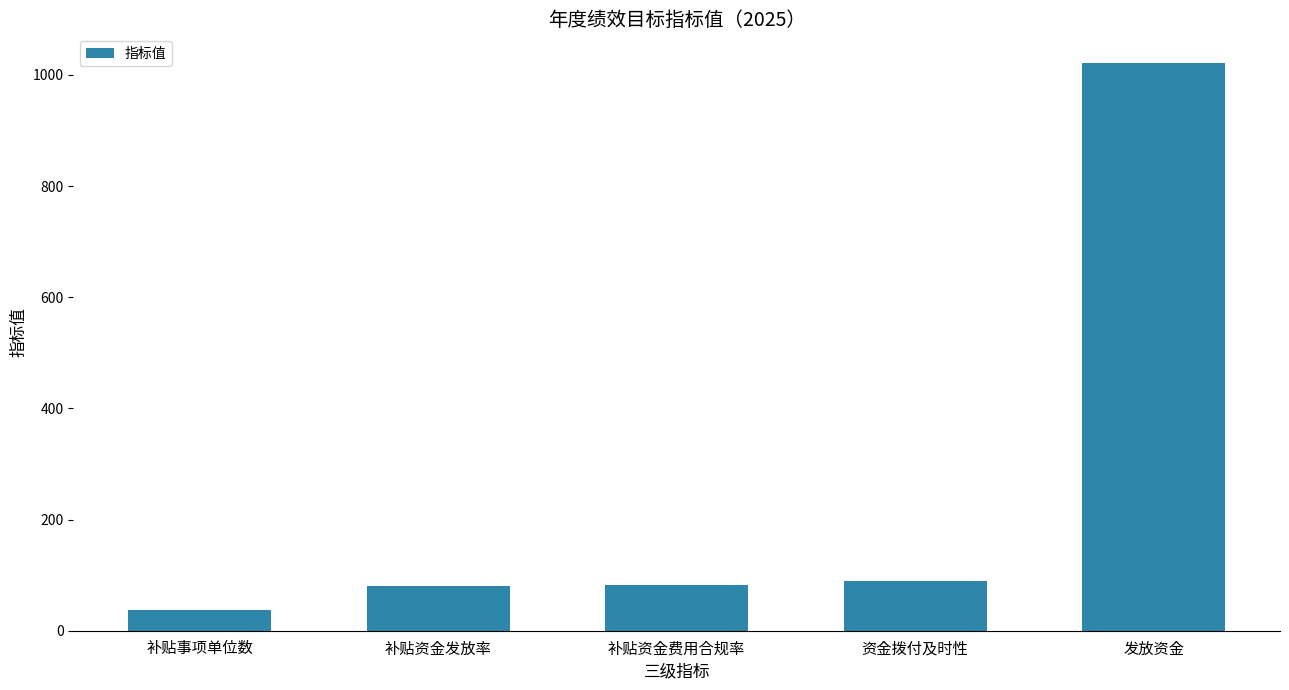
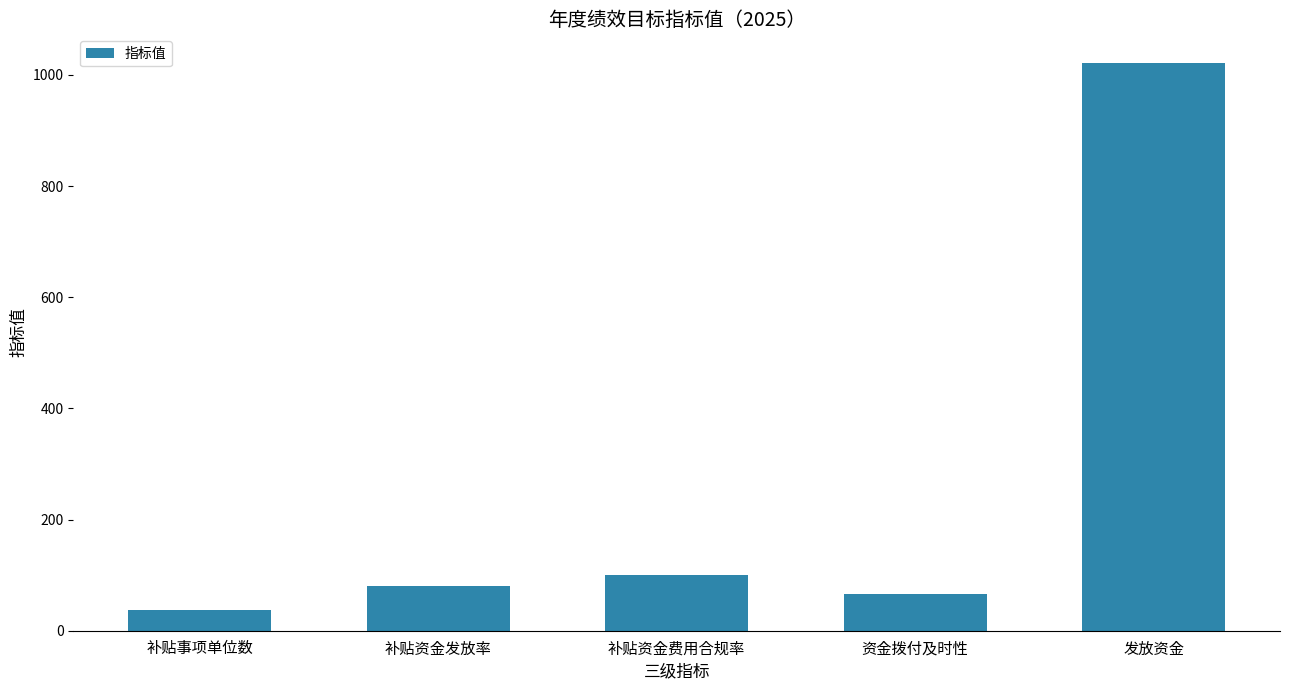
  {
    "补贴事项单位数": 40,
    "补贴资金发放率": 80,
-   "补贴资金费用合规率": 80,
-   "资金拨付及时性": 90,
+   "补贴资金费用合规率": 100,
+   "资金拨付及时性": 70,
    "发放资金": 1020
  }
